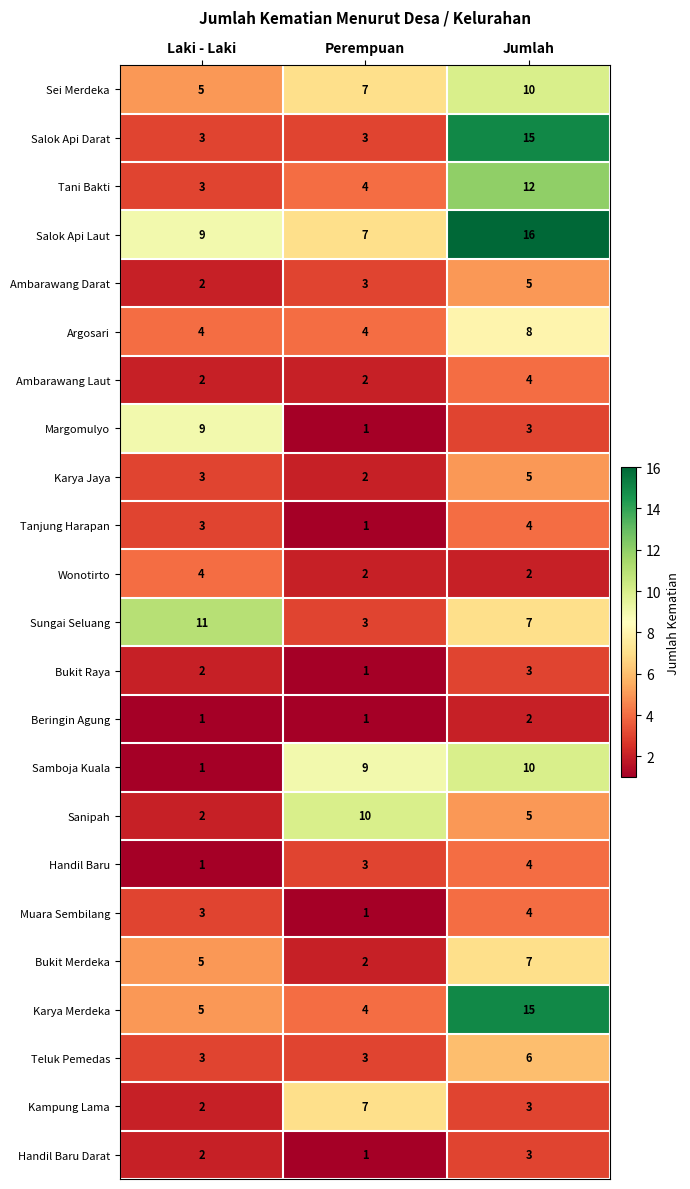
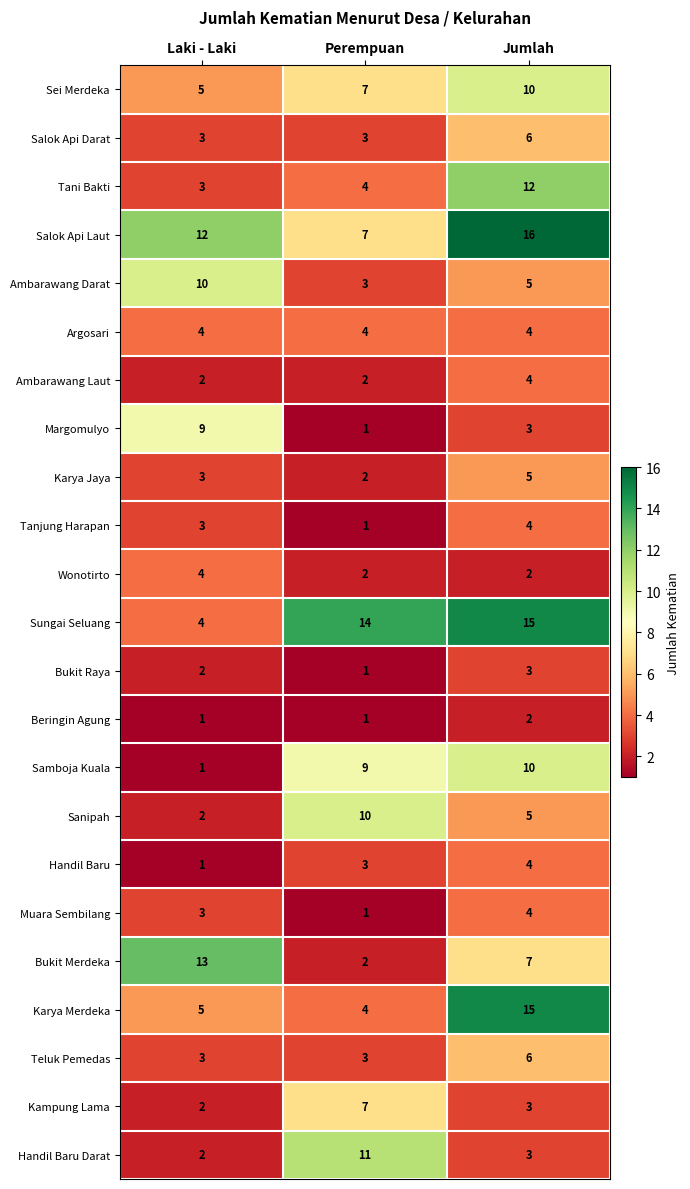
  {
    "Sei Merdeka": {
      "Laki - Laki": 5,
      "Perempuan": 7,
      "Jumlah": 10
    },
    "Salok Api Darat": {
      "Laki - Laki": 3,
      "Perempuan": 3,
-     "Jumlah": 15
+     "Jumlah": 6
    },
    "Tani Bakti": {
      "Laki - Laki": 3,
      "Perempuan": 4,
      "Jumlah": 12
    },
    "Salok Api Laut": {
-     "Laki - Laki": 9,
+     "Laki - Laki": 12,
      "Perempuan": 7,
      "Jumlah": 16
    },
    "Ambarawang Darat": {
-     "Laki - Laki": 2,
+     "Laki - Laki": 10,
      "Perempuan": 3,
      "Jumlah": 5
    },
    "Argosari": {
      "Laki - Laki": 4,
      "Perempuan": 4,
-     "Jumlah": 8
+     "Jumlah": 4
    },
    "Ambarawang Laut": {
      "Laki - Laki": 2,
      "Perempuan": 2,
      "Jumlah": 4
    },
    "Margomulyo": {
      "Laki - Laki": 9,
      "Perempuan": 1,
      "Jumlah": 3
    },
    "Karya Jaya": {
      "Laki - Laki": 3,
      "Perempuan": 2,
      "Jumlah": 5
    },
    "Tanjung Harapan": {
      "Laki - Laki": 3,
      "Perempuan": 1,
      "Jumlah": 4
    },
    "Wonotirto": {
      "Laki - Laki": 4,
      "Perempuan": 2,
      "Jumlah": 2
    },
    "Sungai Seluang": {
-     "Laki - Laki": 11,
-     "Perempuan": 3,
-     "Jumlah": 7
+     "Laki - Laki": 4,
+     "Perempuan": 14,
+     "Jumlah": 15
    },
    "Bukit Raya": {
      "Laki - Laki": 2,
      "Perempuan": 1,
      "Jumlah": 3
    },
    "Beringin Agung": {
      "Laki - Laki": 1,
      "Perempuan": 1,
      "Jumlah": 2
    },
    "Samboja Kuala": {
      "Laki - Laki": 1,
      "Perempuan": 9,
      "Jumlah": 10
    },
    "Sanipah": {
      "Laki - Laki": 2,
      "Perempuan": 10,
      "Jumlah": 5
    },
    "Handil Baru": {
      "Laki - Laki": 1,
      "Perempuan": 3,
      "Jumlah": 4
    },
    "Muara Sembilang": {
      "Laki - Laki": 3,
      "Perempuan": 1,
      "Jumlah": 4
    },
    "Bukit Merdeka": {
-     "Laki - Laki": 5,
+     "Laki - Laki": 13,
      "Perempuan": 2,
      "Jumlah": 7
    },
    "Karya Merdeka": {
      "Laki - Laki": 5,
      "Perempuan": 4,
      "Jumlah": 15
    },
    "Teluk Pemedas": {
      "Laki - Laki": 3,
      "Perempuan": 3,
      "Jumlah": 6
    },
    "Kampung Lama": {
      "Laki - Laki": 2,
      "Perempuan": 7,
      "Jumlah": 3
    },
    "Handil Baru Darat": {
      "Laki - Laki": 2,
-     "Perempuan": 1,
+     "Perempuan": 11,
      "Jumlah": 3
    }
  }
